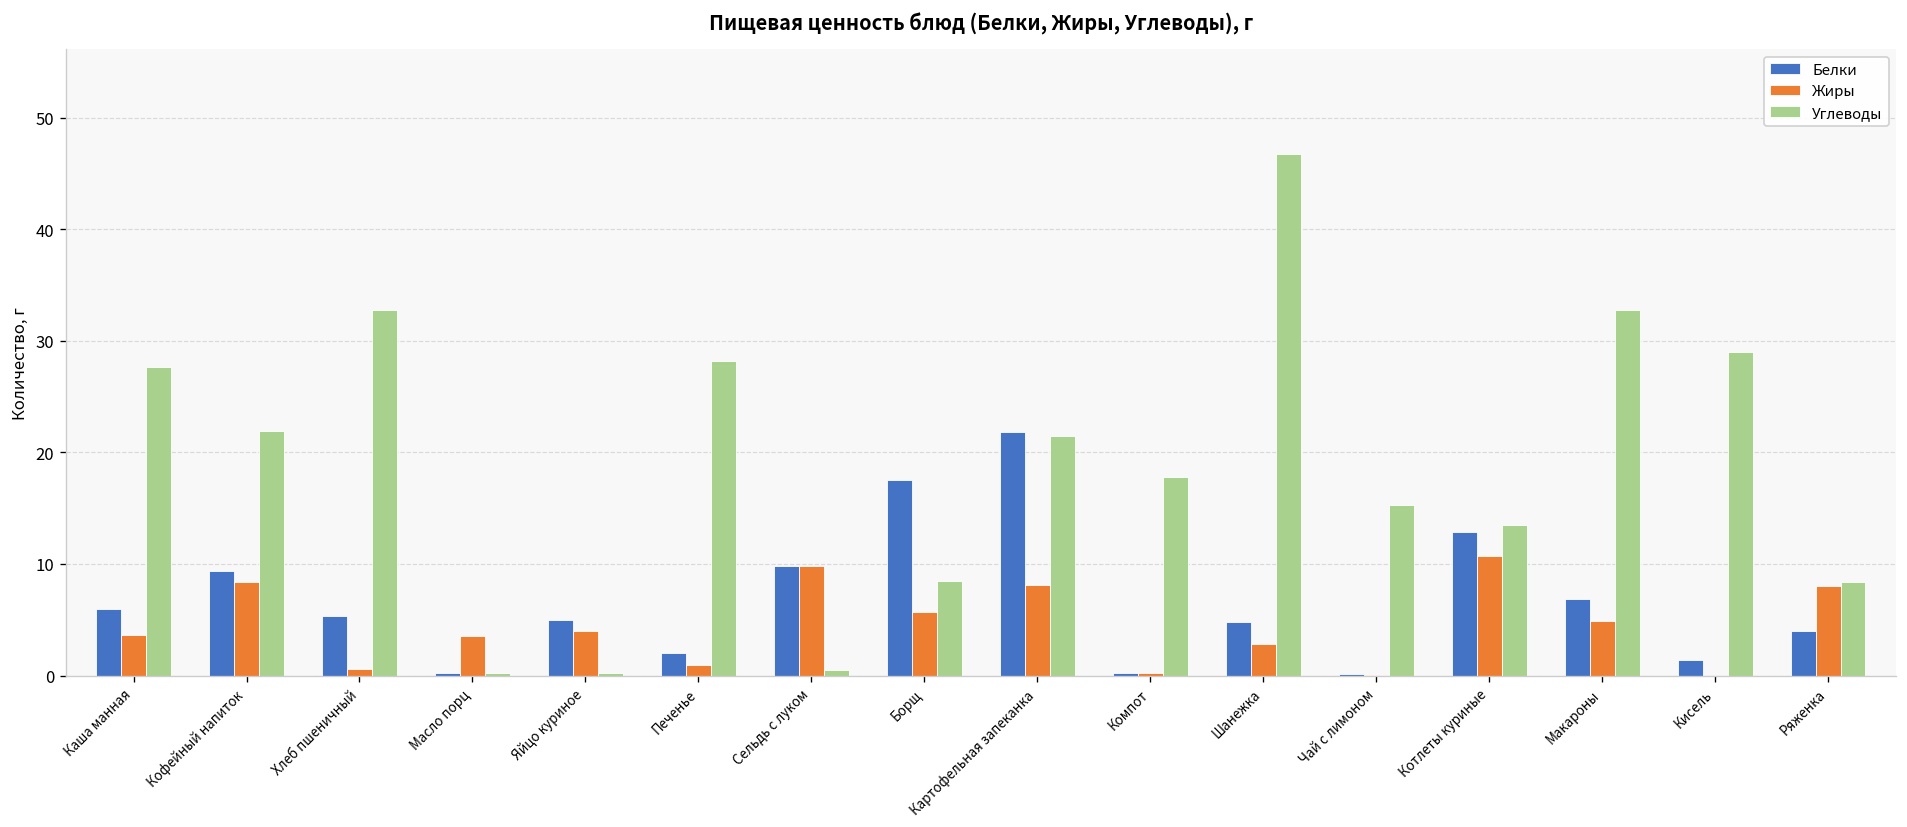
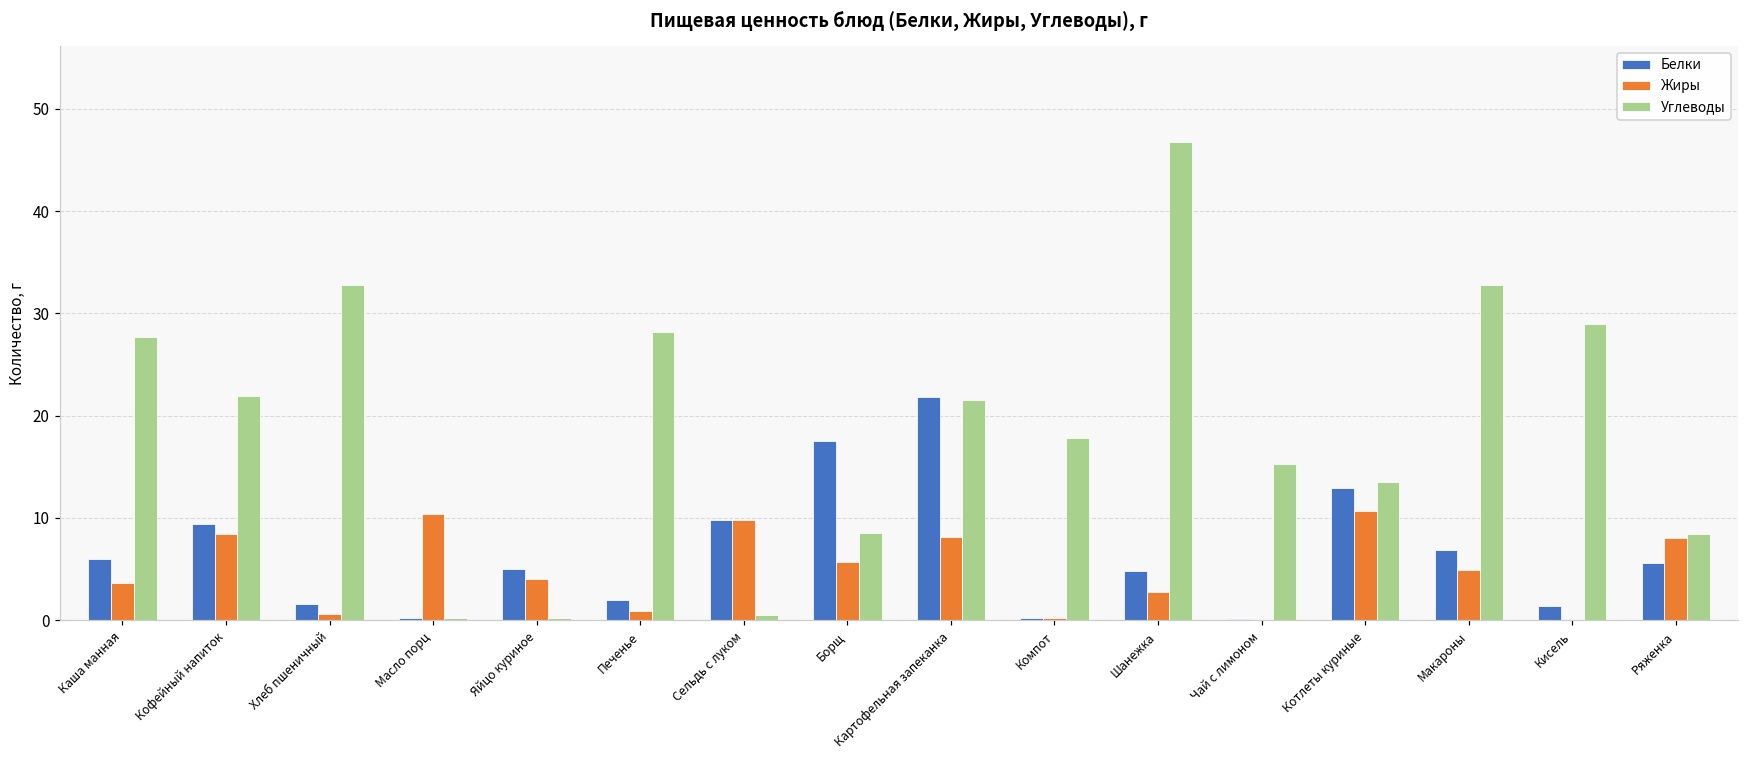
  {
    "Белки": {
      "Каша манная": 6,
      "Кофейный напиток": 9,
-     "Хлеб пшеничный": 5,
+     "Хлеб пшеничный": 2,
      "Яйцо куриное": 5,
      "Печенье": 2,
      "Сельдь с луком": 10,
      "Борщ": 18,
      "Картофельная запеканка": 22,
      "Шанежка": 5,
      "Котлеты куриные": 13,
      "Макароны": 7,
      "Кисель": 1,
-     "Ряженка": 4
+     "Ряженка": 6
    },
    "Жиры": {
      "Каша манная": 4,
      "Кофейный напиток": 8,
      "Хлеб пшеничный": 1,
-     "Масло порц": 4,
+     "Масло порц": 10,
      "Яйцо куриное": 4,
      "Печенье": 1,
      "Сельдь с луком": 10,
      "Борщ": 6,
      "Картофельная запеканка": 8,
      "Шанежка": 3,
      "Котлеты куриные": 11,
      "Макароны": 5,
      "Кисель": 0,
      "Ряженка": 8
    },
    "Углеводы": {
      "Каша манная": 28,
      "Кофейный напиток": 22,
      "Хлеб пшеничный": 33,
      "Печенье": 28,
      "Сельдь с луком": 1,
      "Борщ": 9,
      "Картофельная запеканка": 22,
      "Компот": 18,
      "Шанежка": 47,
      "Чай с лимоном": 15,
      "Котлеты куриные": 14,
      "Макароны": 33,
      "Кисель": 29,
      "Ряженка": 8
    }
  }
